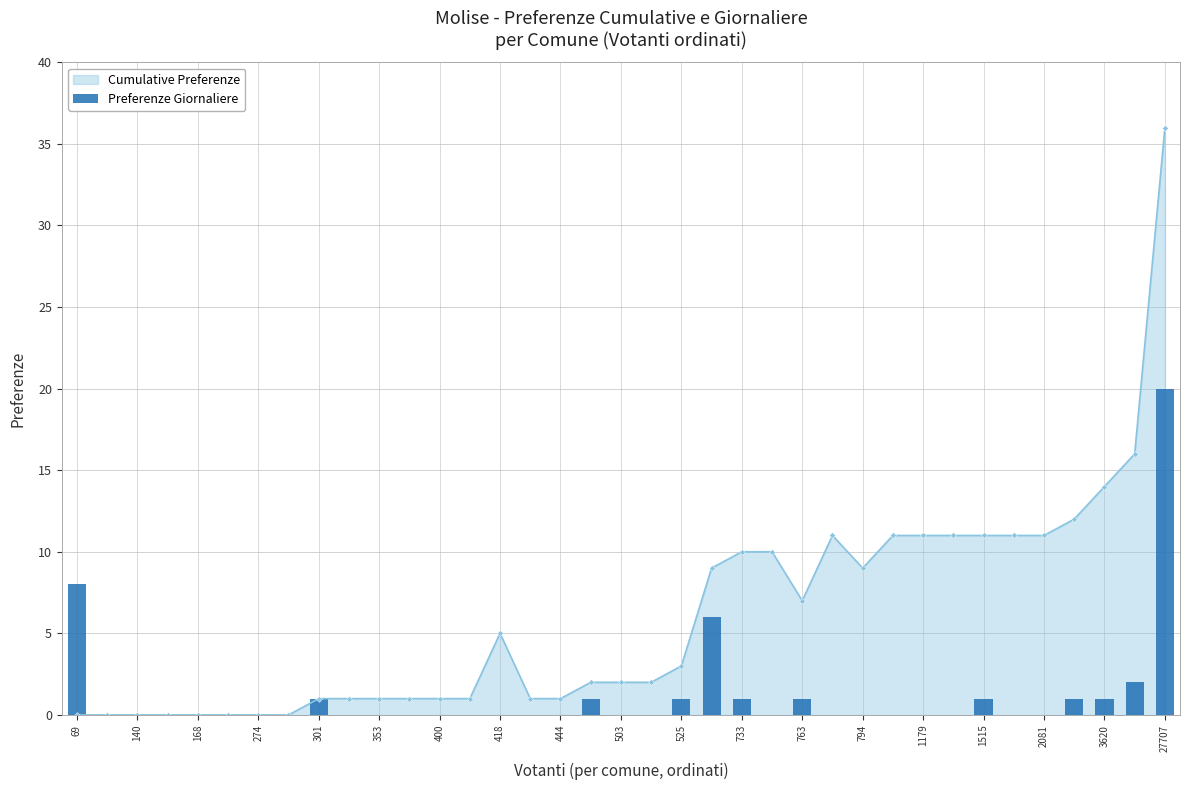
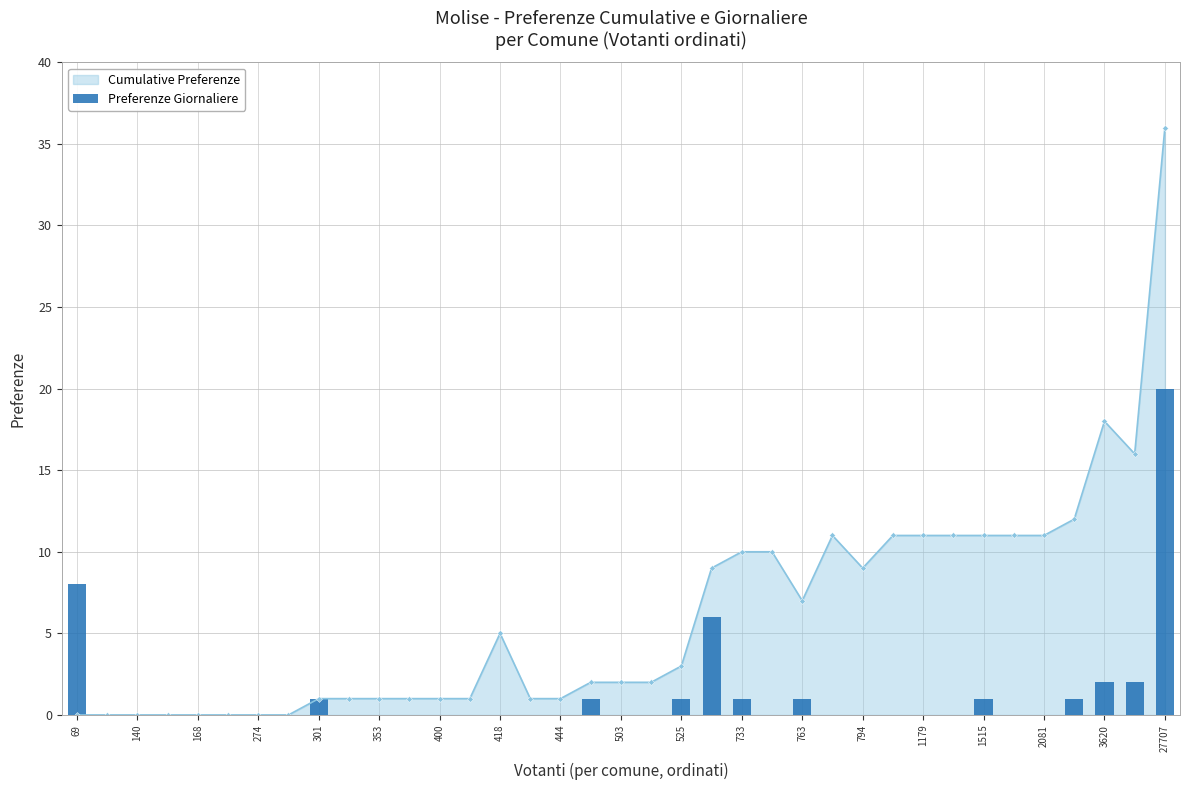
  {
    "Cumulative Preferenze": {
      "69": 0,
      "140": 0,
      "168": 0,
      "274": 0,
      "301": 1,
      "353": 1,
      "400": 1,
      "418": 5,
      "444": 1,
      "503": 2,
      "525": 3,
      "733": 10,
      "763": 7,
      "794": 9,
      "1179": 11,
      "1515": 11,
      "2081": 11,
-     "3620": 14,
+     "3620": 18,
      "27707": 36
    },
    "Preferenze Giornaliere": {
      "69": 8,
      "140": 0,
      "168": 0,
      "274": 0,
      "301": 1,
      "353": 0,
      "400": 0,
      "418": 0,
      "444": 0,
      "503": 0,
      "525": 1,
      "733": 1,
      "763": 1,
      "794": 0,
      "1179": 0,
      "1515": 1,
      "2081": 0,
-     "3620": 1,
+     "3620": 2,
      "27707": 20
    }
  }
